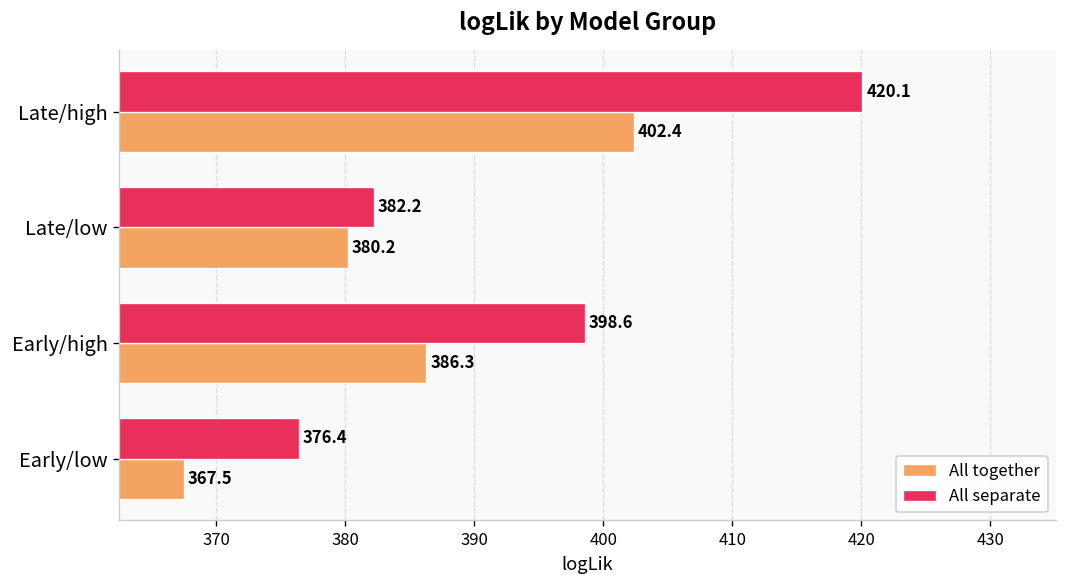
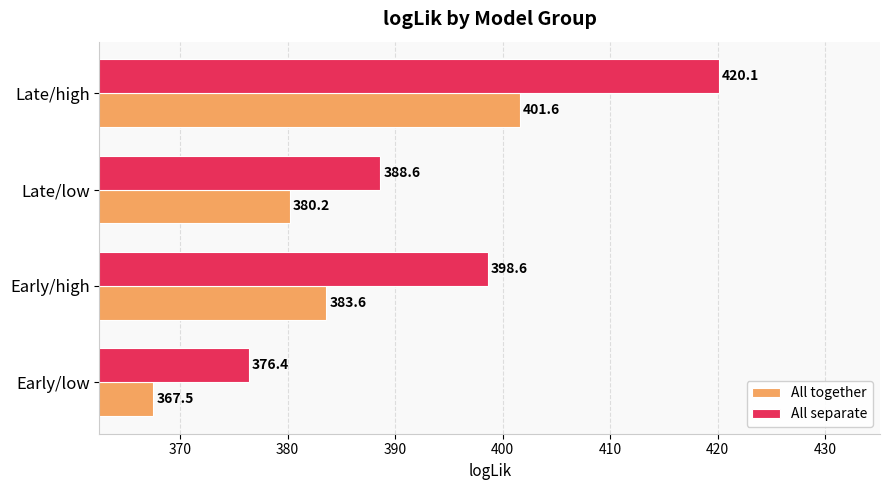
  {
    "All together": {
-     "Late/high": 402.4,
+     "Late/high": 401.6,
      "Late/low": 380.2,
-     "Early/high": 386.3,
+     "Early/high": 383.6,
      "Early/low": 367.5
    },
    "All separate": {
      "Late/high": 420.1,
-     "Late/low": 382.2,
+     "Late/low": 388.6,
      "Early/high": 398.6,
      "Early/low": 376.4
    }
  }
